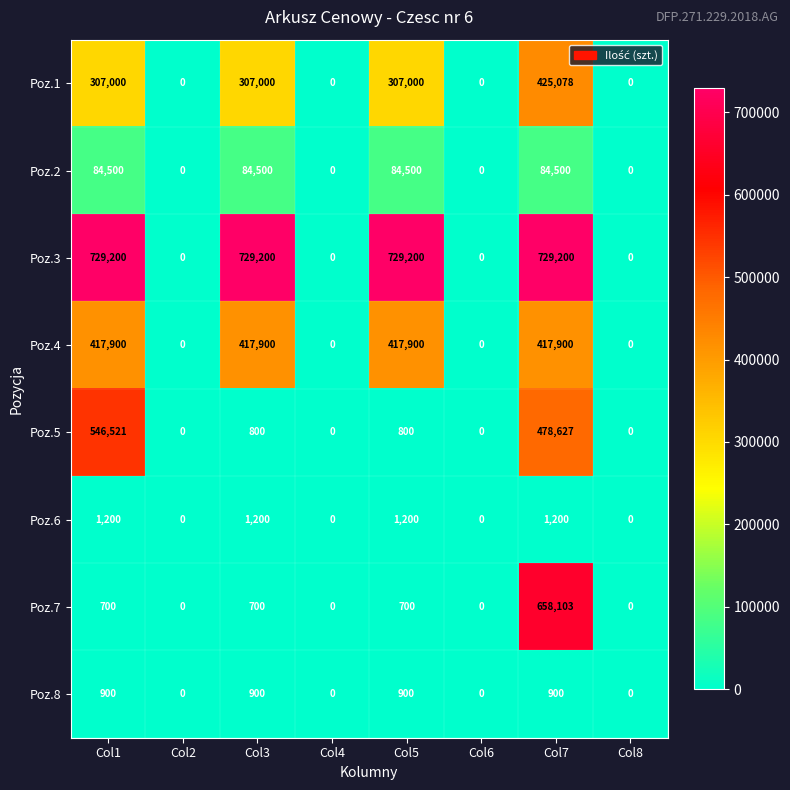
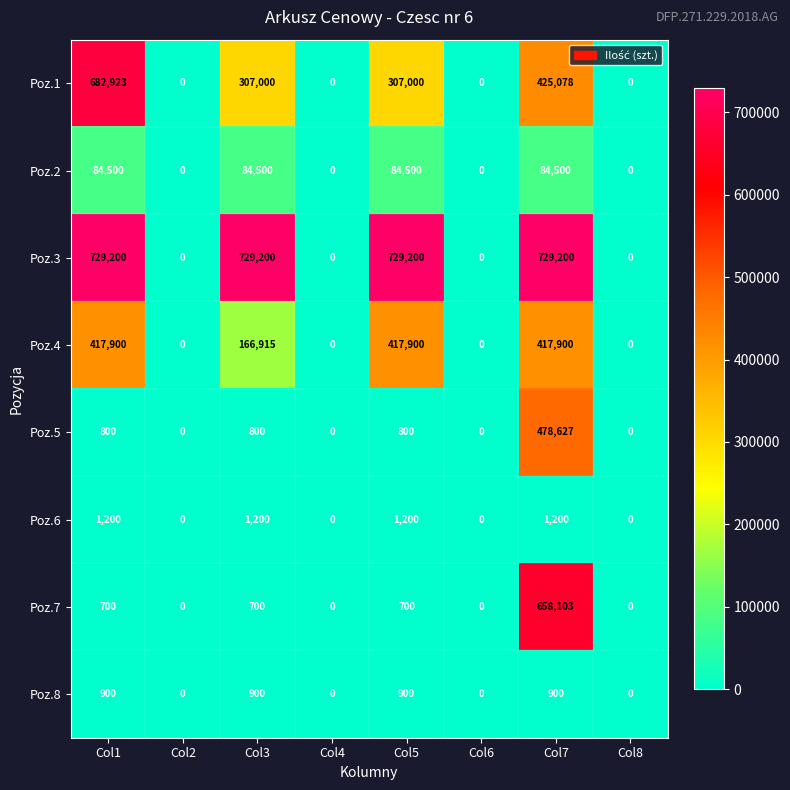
  {
    "Poz.1": {
-     "Col1": "307,000",
+     "Col1": "682,923",
      "Col2": "0",
      "Col3": "307,000",
      "Col4": "0",
      "Col5": "307,000",
      "Col6": "0",
      "Col7": "425,078",
      "Col8": "0"
    },
    "Poz.2": {
      "Col1": "84,500",
      "Col2": "0",
      "Col3": "84,500",
      "Col4": "0",
      "Col5": "84,500",
      "Col6": "0",
      "Col7": "84,500",
      "Col8": "0"
    },
    "Poz.3": {
      "Col1": "729,200",
      "Col2": "0",
      "Col3": "729,200",
      "Col4": "0",
      "Col5": "729,200",
      "Col6": "0",
      "Col7": "729,200",
      "Col8": "0"
    },
    "Poz.4": {
      "Col1": "417,900",
      "Col2": "0",
-     "Col3": "417,900",
+     "Col3": "166,915",
      "Col4": "0",
      "Col5": "417,900",
      "Col6": "0",
      "Col7": "417,900",
      "Col8": "0"
    },
    "Poz.5": {
-     "Col1": "546,521",
+     "Col1": "800",
      "Col2": "0",
      "Col3": "800",
      "Col4": "0",
      "Col5": "800",
      "Col6": "0",
      "Col7": "478,627",
      "Col8": "0"
    },
    "Poz.6": {
      "Col1": "1,200",
      "Col2": "0",
      "Col3": "1,200",
      "Col4": "0",
      "Col5": "1,200",
      "Col6": "0",
      "Col7": "1,200",
      "Col8": "0"
    },
    "Poz.7": {
      "Col1": "700",
      "Col2": "0",
      "Col3": "700",
      "Col4": "0",
      "Col5": "700",
      "Col6": "0",
      "Col7": "658,103",
      "Col8": "0"
    },
    "Poz.8": {
      "Col1": "900",
      "Col2": "0",
      "Col3": "900",
      "Col4": "0",
      "Col5": "900",
      "Col6": "0",
      "Col7": "900",
      "Col8": "0"
    }
  }
